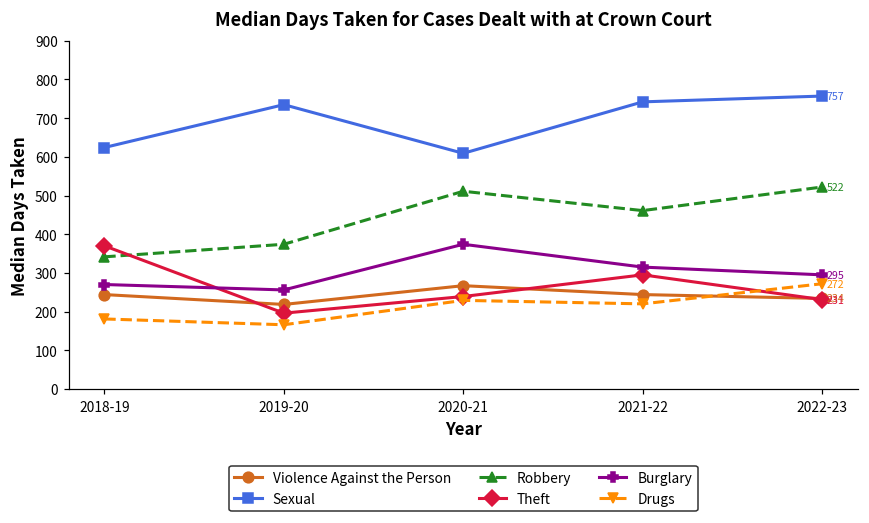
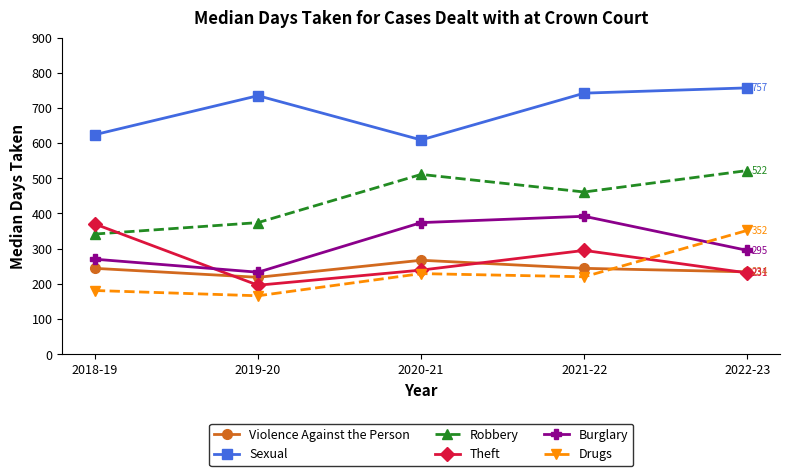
  {
    "Violence Against the Person": {
      "2018-19": 240,
      "2019-20": 220,
      "2020-21": 270,
      "2021-22": 240
    },
    "Sexual": {
      "2022-23": 757
    },
    "Robbery": {
      "2022-23": 522
    },
    "Theft": {
      "2018-19": 370,
      "2019-20": 200,
      "2020-21": 240,
      "2021-22": 300
    },
    "Burglary": {
      "2018-19": 270,
-     "2019-20": 260,
+     "2019-20": 230,
      "2020-21": 370,
-     "2021-22": 320
+     "2021-22": 390
    },
    "Drugs": {
-     "2022-23": 272
+     "2022-23": 352
    }
  }
